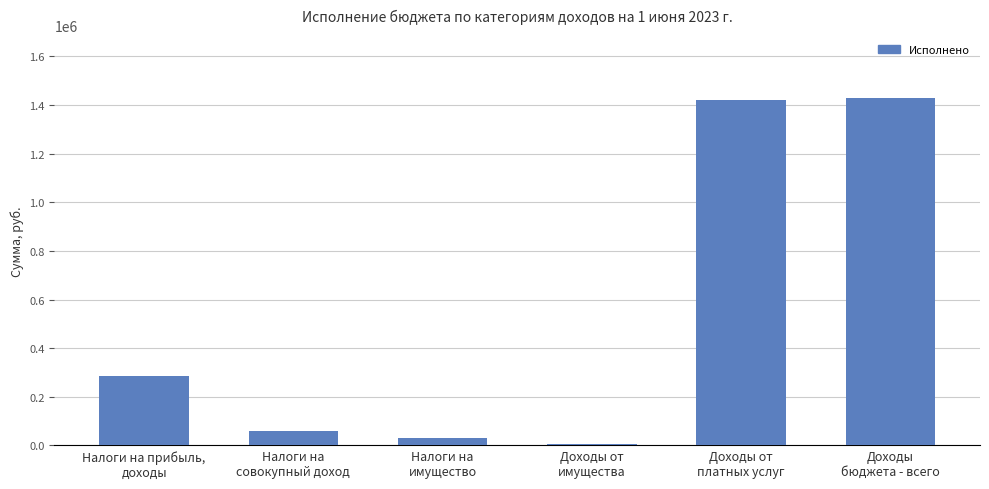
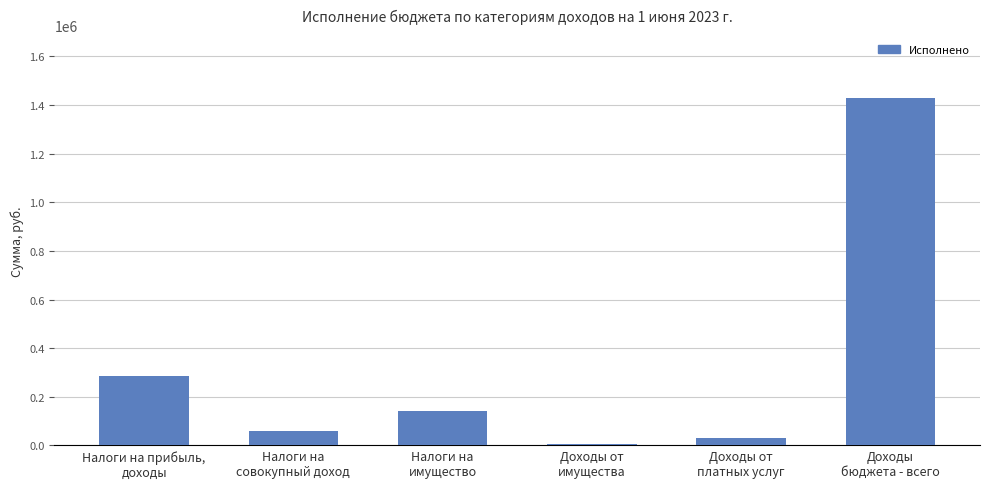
  {
    "Налоги на прибыль, доходы": 290000,
    "Налоги на совокупный доход": 60000,
-   "Налоги на имущество": 30000,
-   "Доходы от платных услуг": 1420000,
+   "Налоги на имущество": 140000,
+   "Доходы от платных услуг": 30000,
    "Доходы бюджета - всего": 1430000
  }
